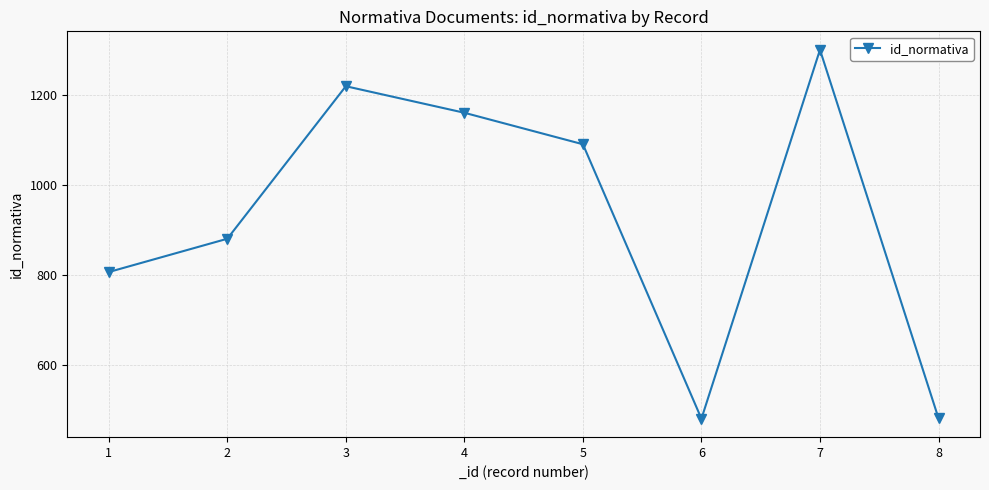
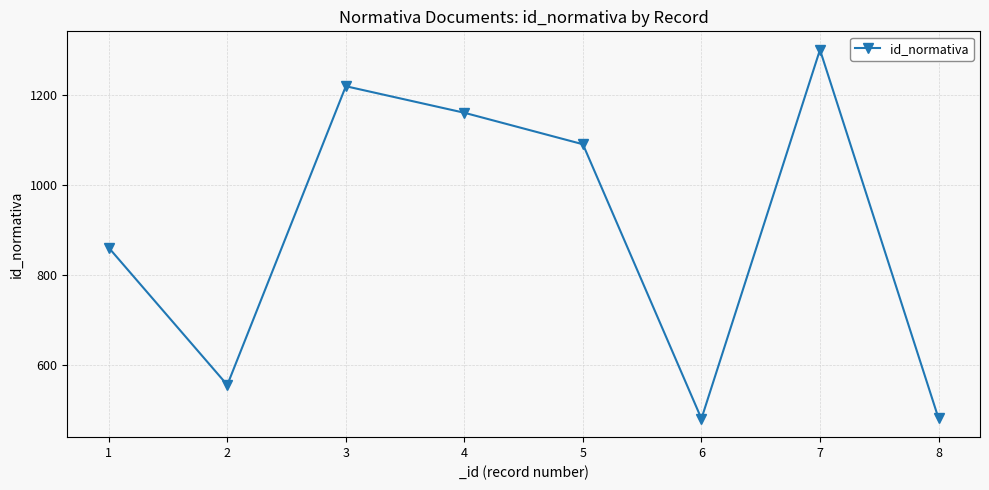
  {
-   "1": 810,
-   "2": 880,
+   "1": 860,
+   "2": 560,
    "3": 1220,
    "4": 1160,
    "5": 1090,
    "6": 480,
    "7": 1300,
    "8": 480
  }
